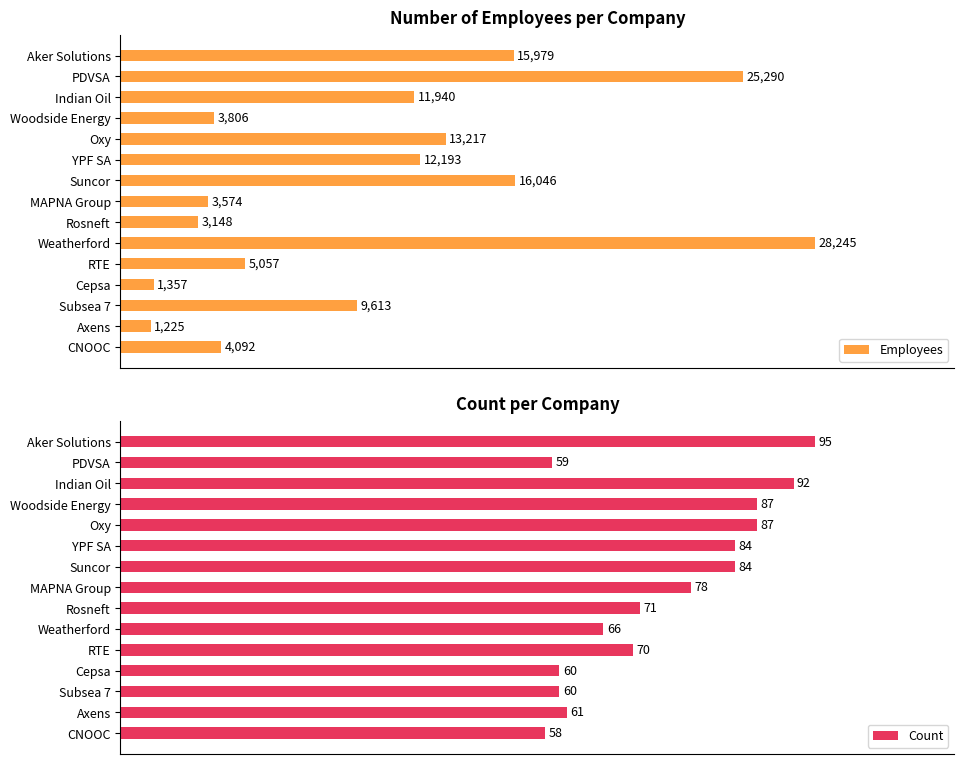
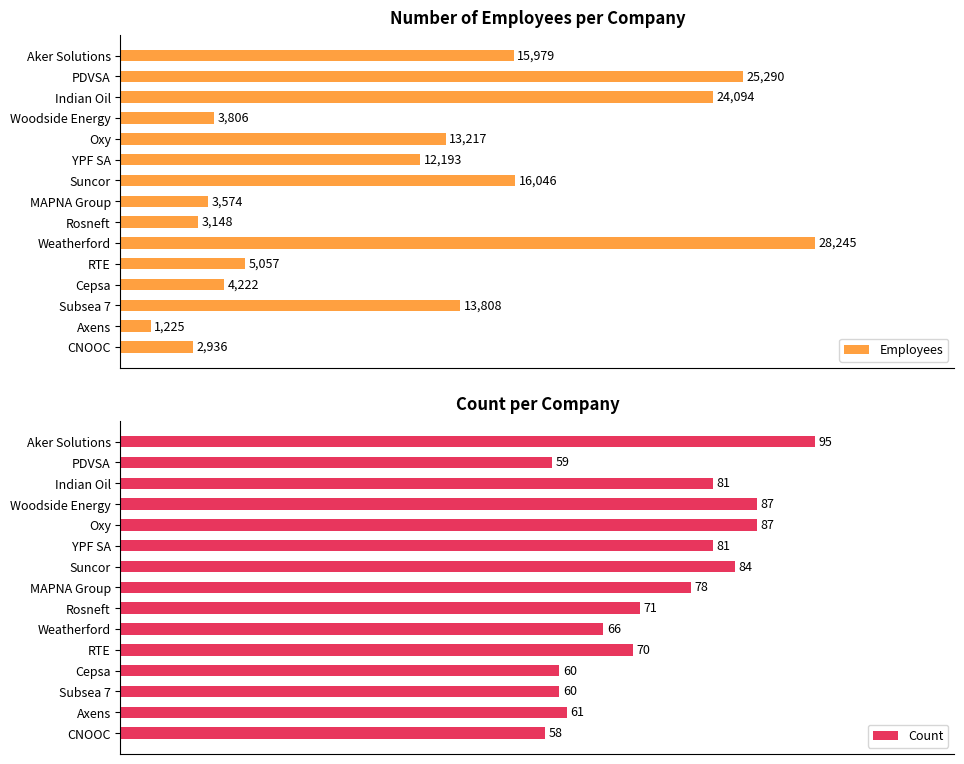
  {
    "Number of Employees per Company": {
-     "Indian Oil": "11,940",
-     "Cepsa": "1,357",
-     "Subsea 7": "9,613",
-     "CNOOC": "4,092"
+     "Indian Oil": "24,094",
+     "Cepsa": "4,222",
+     "Subsea 7": "13,808",
+     "CNOOC": "2,936"
    },
    "Count per Company": {
-     "Indian Oil": "92",
-     "YPF SA": "84"
+     "Indian Oil": "81",
+     "YPF SA": "81"
    }
  }
